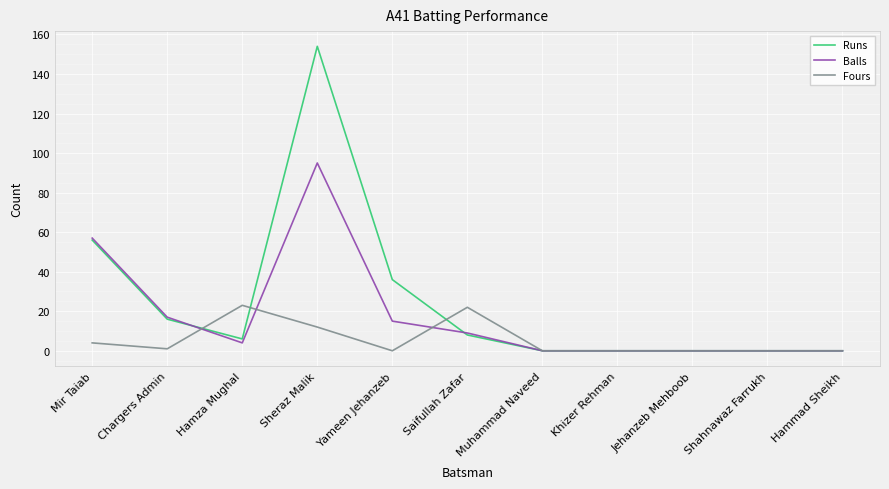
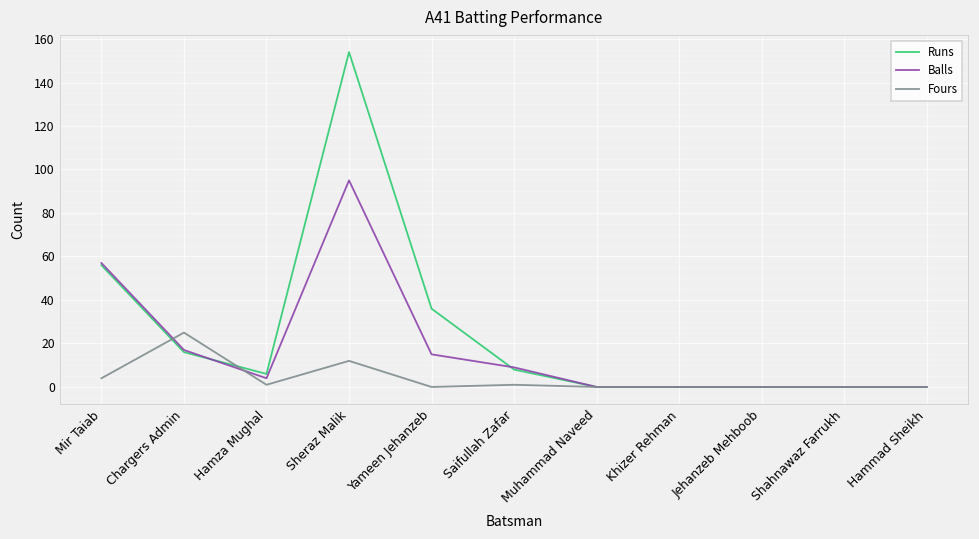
  {
    "Runs": {
      "Hamza Mughal": 6,
      "Sheraz Malik": 154,
      "Yameen Jehanzeb": 36
    },
    "Balls": {
      "Hamza Mughal": 4,
      "Sheraz Malik": 95,
      "Yameen Jehanzeb": 15
    },
    "Fours": {
      "Mir Taiab": 4,
-     "Chargers Admin": 1,
-     "Hamza Mughal": 23,
+     "Chargers Admin": 25,
+     "Hamza Mughal": 1,
      "Sheraz Malik": 12,
      "Yameen Jehanzeb": 0,
-     "Saifullah Zafar": 22
+     "Saifullah Zafar": 1
    }
  }
